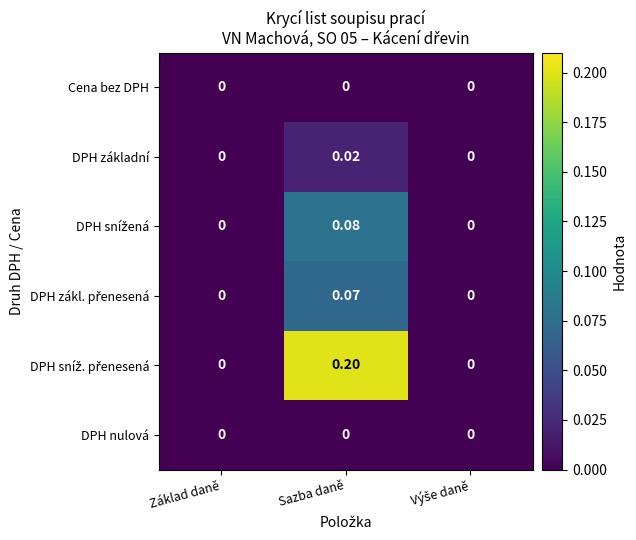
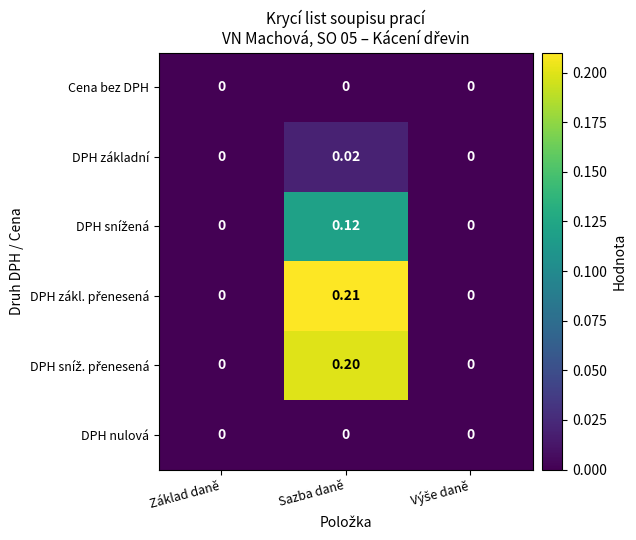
  {
    "Cena bez DPH": {
      "Základ daně": 0,
      "Sazba daně": 0,
      "Výše daně": 0
    },
    "DPH základní": {
      "Základ daně": 0,
      "Sazba daně": 0.02,
      "Výše daně": 0
    },
    "DPH snížená": {
      "Základ daně": 0,
-     "Sazba daně": 0.08,
+     "Sazba daně": 0.12,
      "Výše daně": 0
    },
    "DPH zákl. přenesená": {
      "Základ daně": 0,
-     "Sazba daně": 0.07,
+     "Sazba daně": 0.21,
      "Výše daně": 0
    },
    "DPH sníž. přenesená": {
      "Základ daně": 0,
      "Sazba daně": 0.20,
      "Výše daně": 0
    },
    "DPH nulová": {
      "Základ daně": 0,
      "Sazba daně": 0,
      "Výše daně": 0
    }
  }
